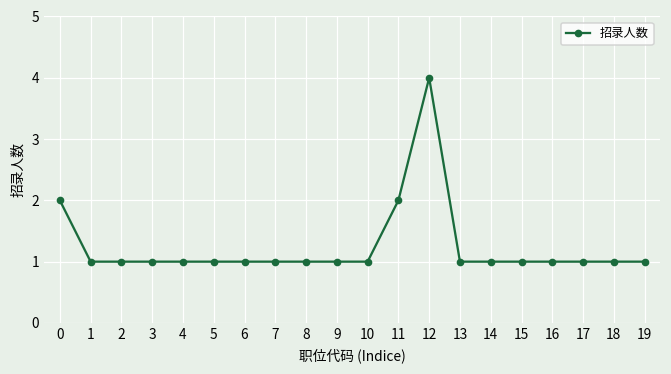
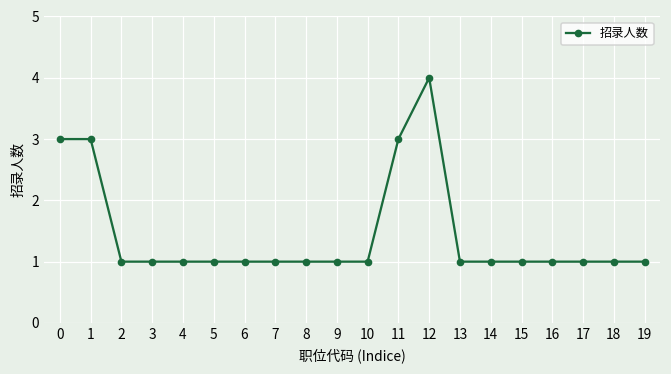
  {
-   "0": 2,
-   "1": 1,
+   "0": 3,
+   "1": 3,
    "2": 1,
    "3": 1,
    "4": 1,
    "5": 1,
    "6": 1,
    "7": 1,
    "8": 1,
    "9": 1,
    "10": 1,
-   "11": 2,
+   "11": 3,
    "12": 4,
    "13": 1,
    "14": 1,
    "15": 1,
    "16": 1,
    "17": 1,
    "18": 1,
    "19": 1
  }
